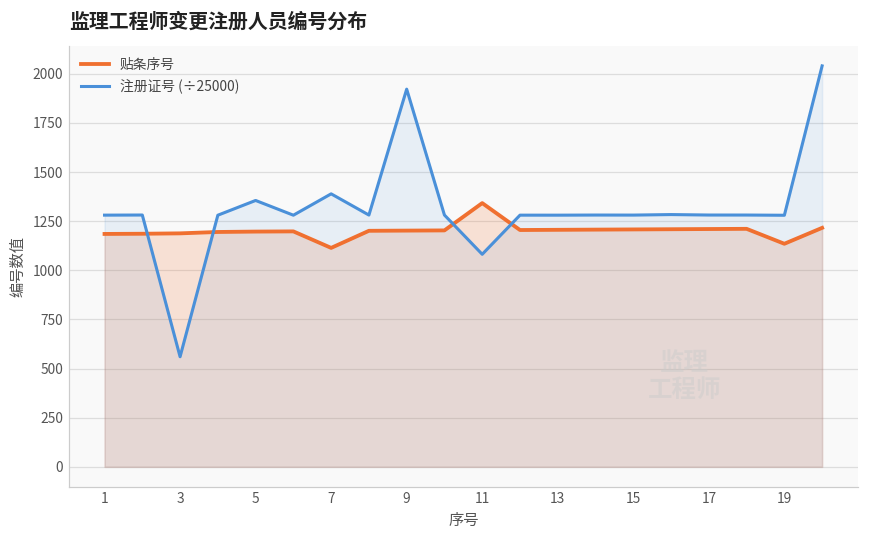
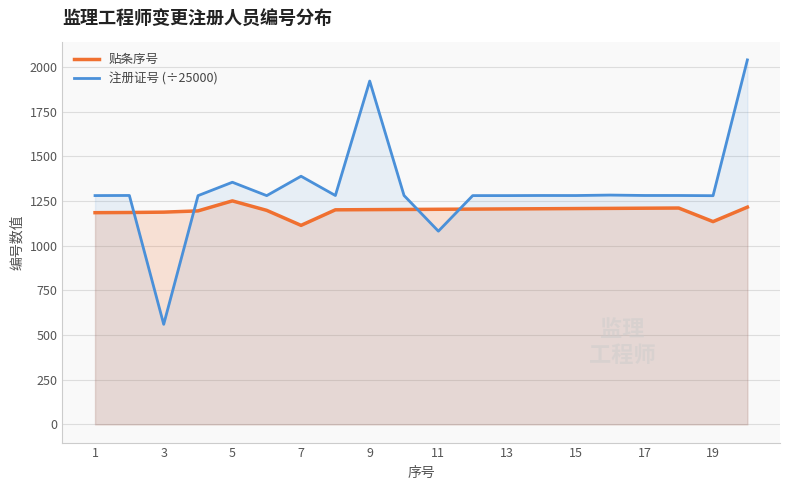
  {
    "贴条序号": {
      "1": 1190,
      "3": 1190,
-     "5": 1200,
+     "5": 1250,
      "7": 1110,
      "9": 1200,
-     "11": 1340,
+     "11": 1200,
      "13": 1210,
      "15": 1210,
      "17": 1210,
      "19": 1140
    },
    "注册证号 (÷25000)": {
      "1": 1280,
      "3": 560,
      "5": 1360,
      "7": 1390,
      "9": 1920,
      "11": 1080,
      "13": 1280,
      "15": 1280,
      "17": 1280,
      "19": 1280
    }
  }
